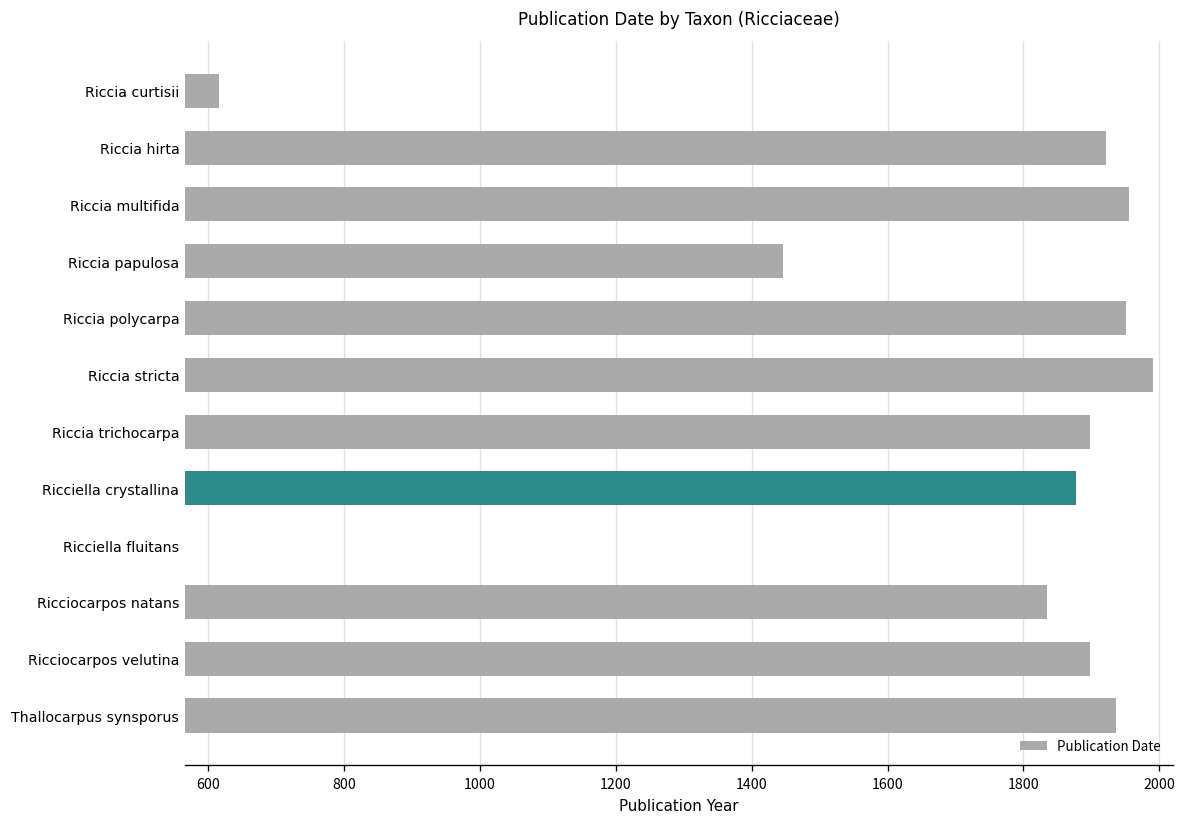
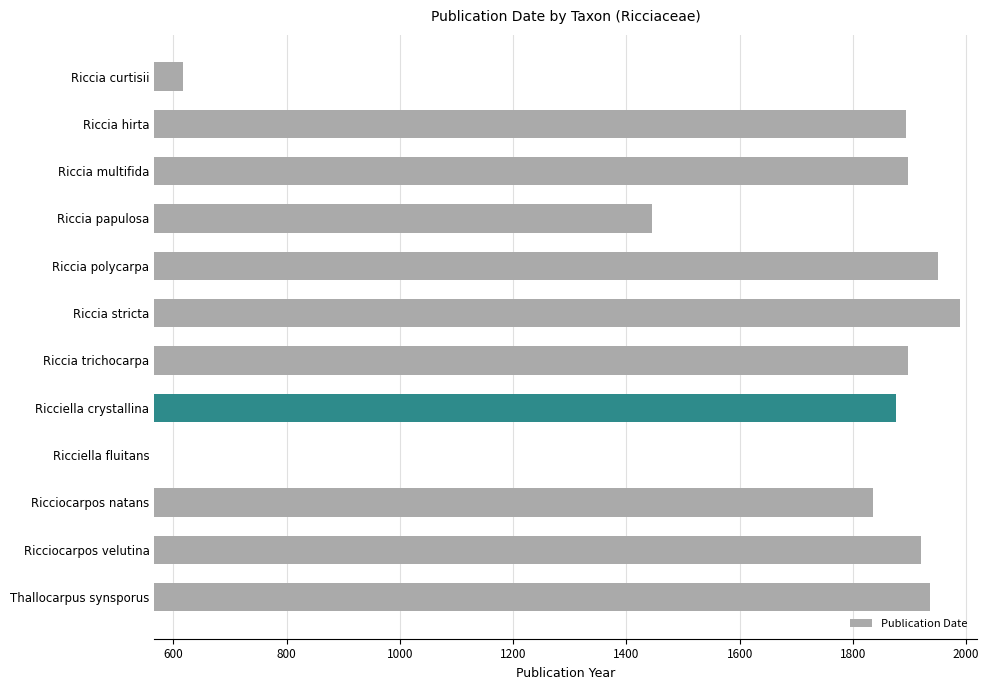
  {
    "Riccia curtisii": 620,
-   "Riccia hirta": 1920,
-   "Riccia multifida": 1960,
+   "Riccia hirta": 1890,
+   "Riccia multifida": 1900,
    "Riccia papulosa": 1450,
    "Riccia polycarpa": 1950,
    "Riccia stricta": 1990,
    "Riccia trichocarpa": 1900,
    "Ricciella crystallina": 1880,
    "Ricciocarpos natans": 1840,
-   "Ricciocarpos velutina": 1900,
+   "Ricciocarpos velutina": 1920,
    "Thallocarpus synsporus": 1940
  }
